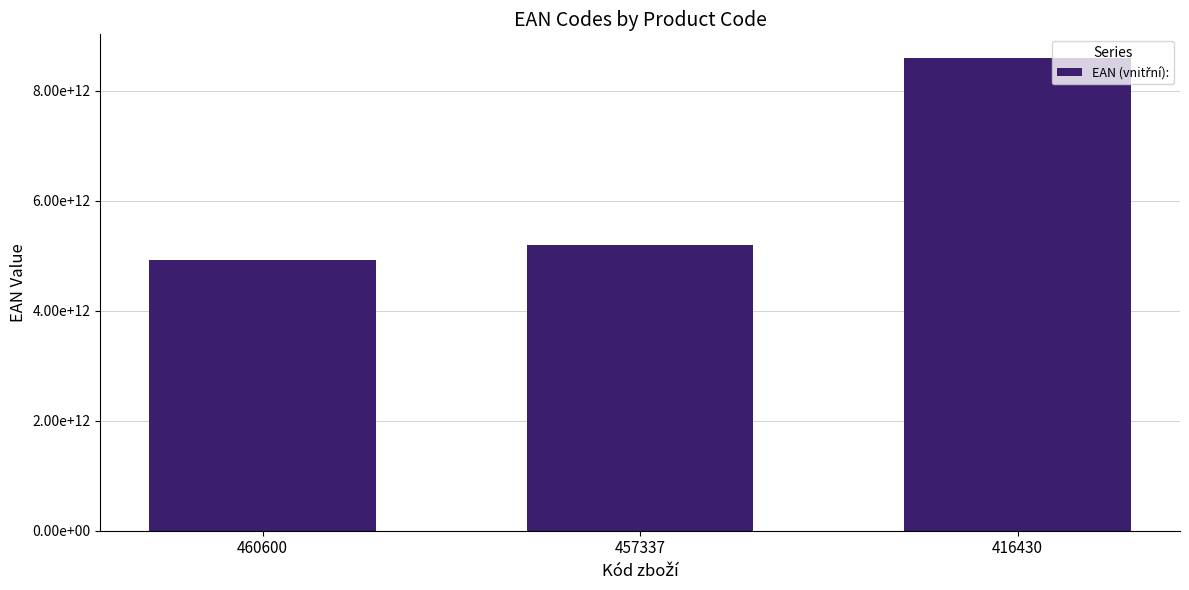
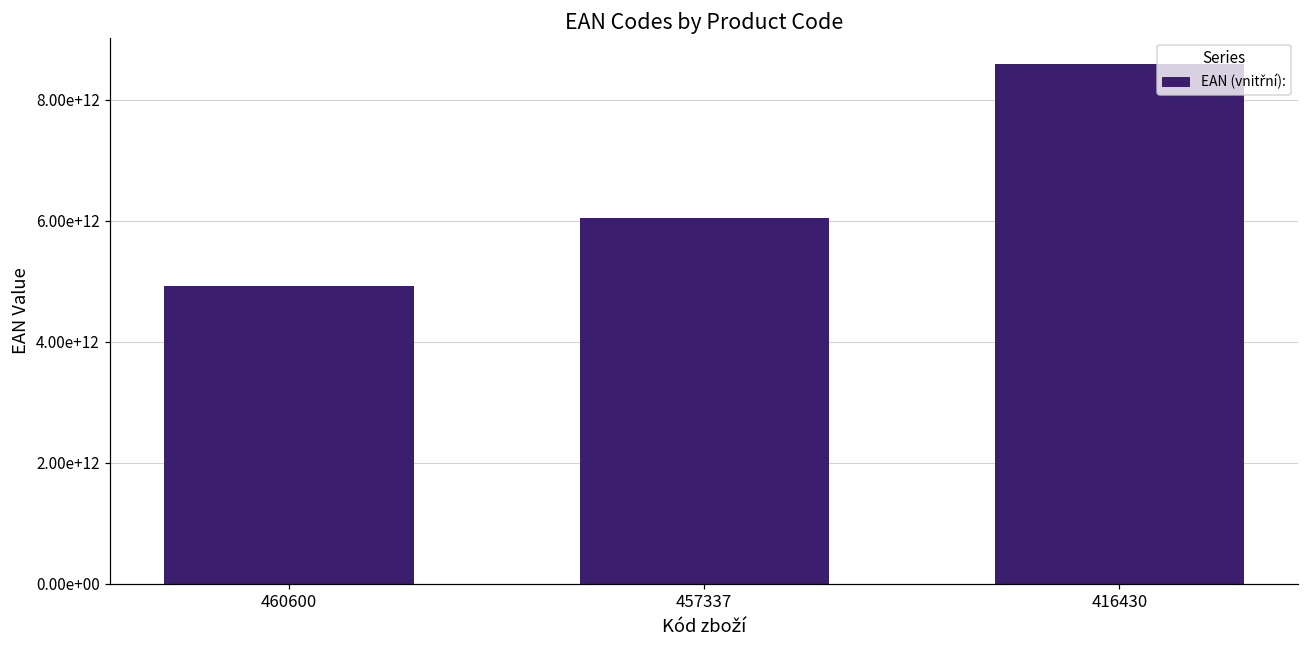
  {
    "460600": 4900000000000,
-   "457337": 5200000000000,
+   "457337": 6000000000000,
    "416430": 8600000000000
  }
